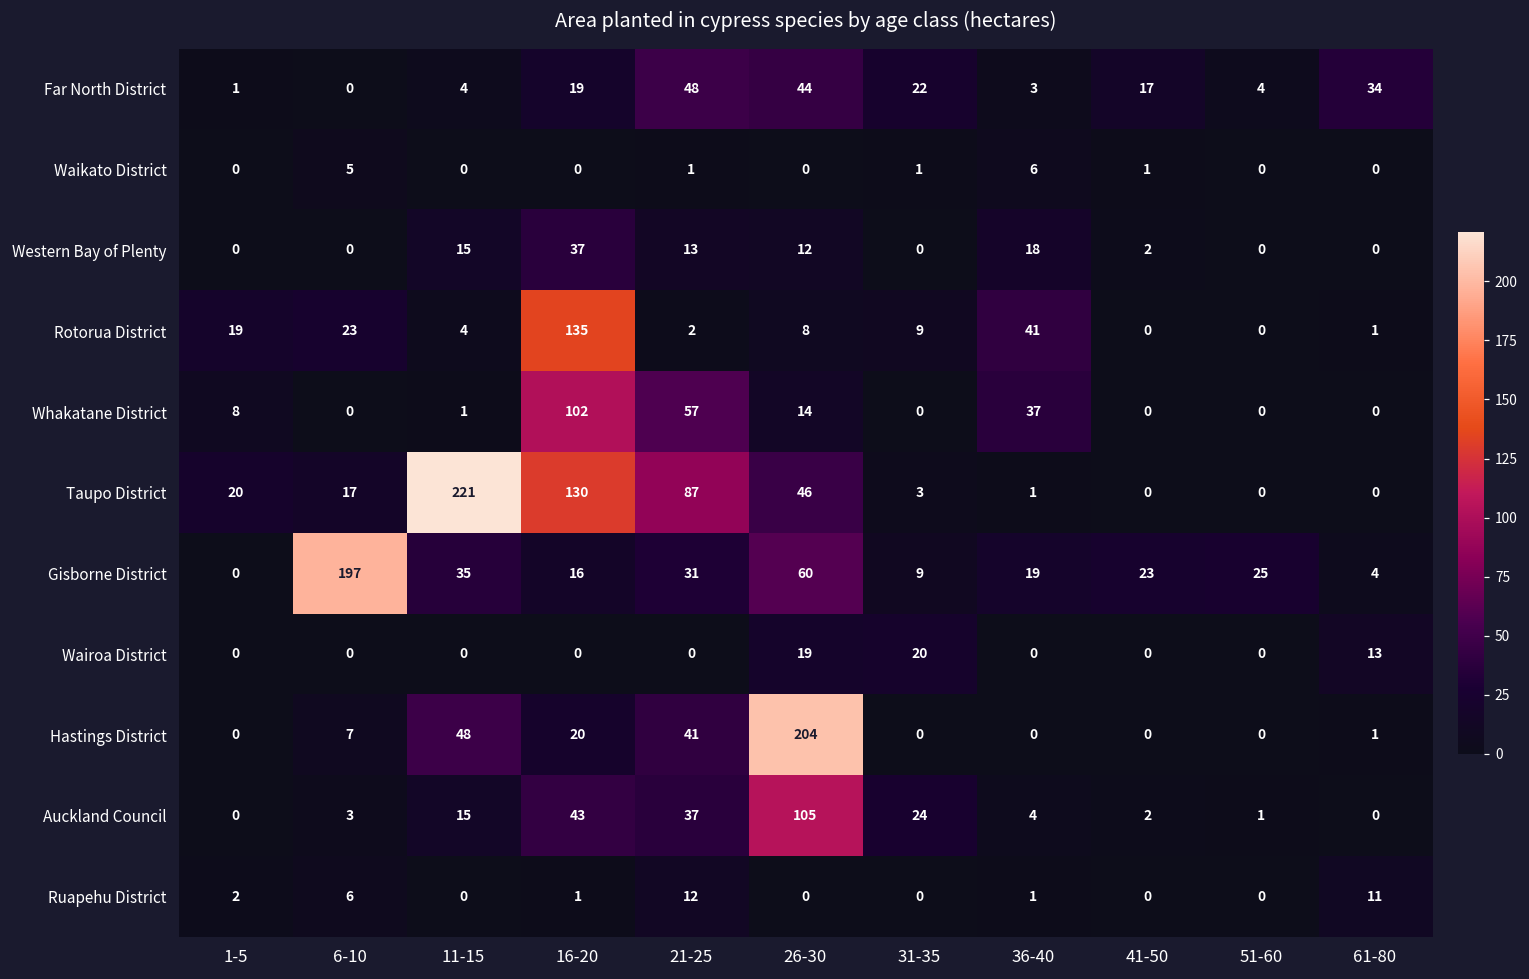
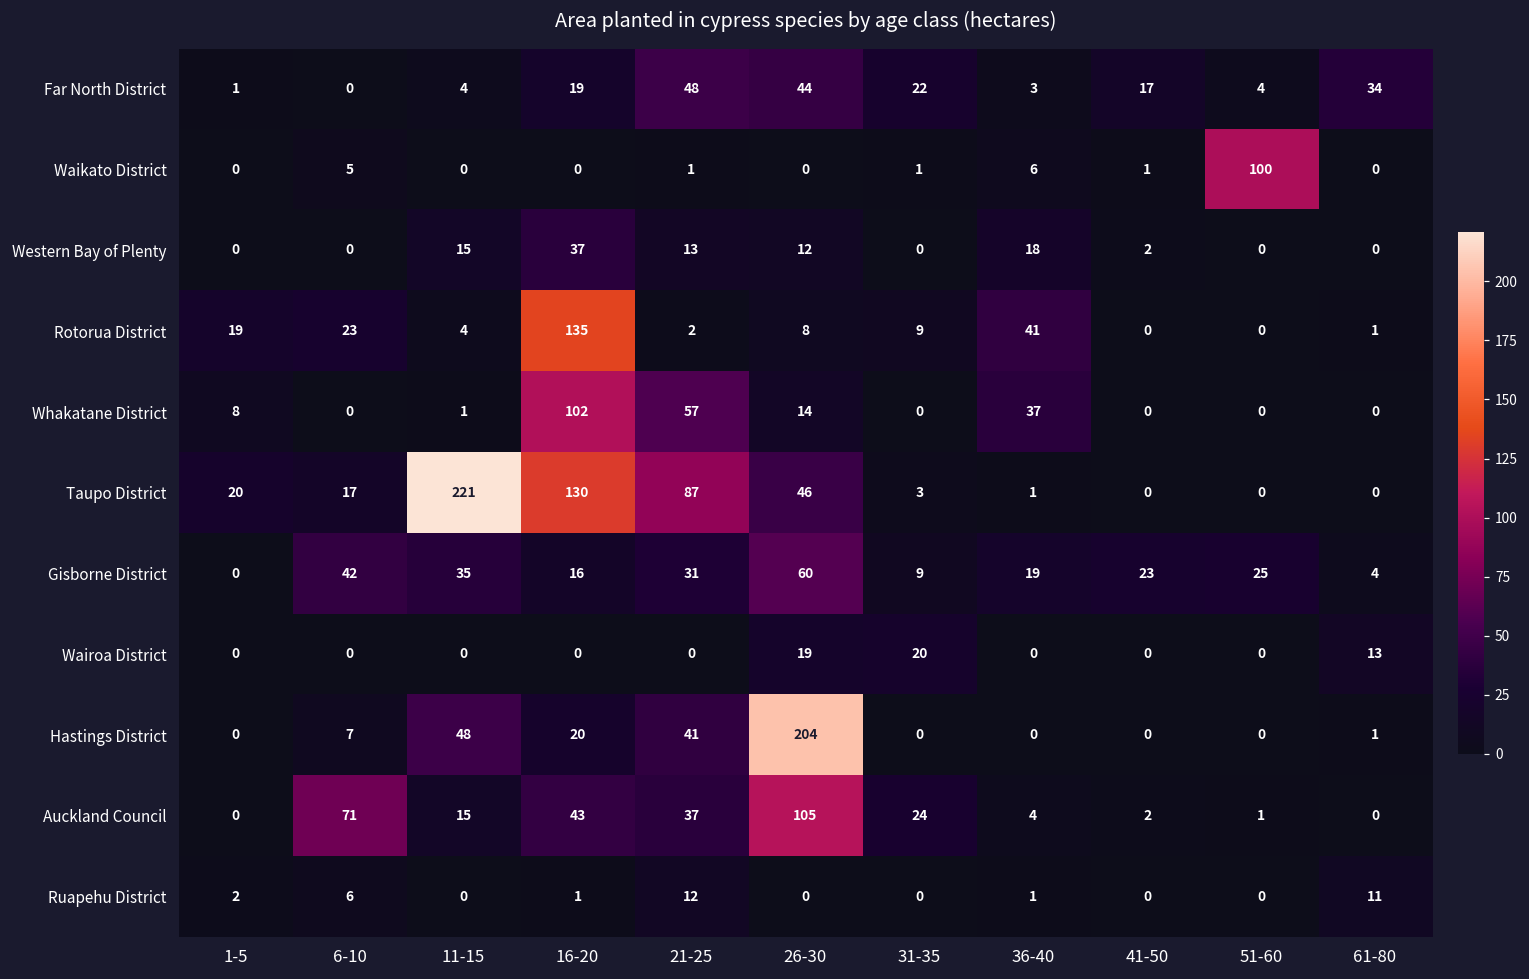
  {
    "Far North District": {
      "1-5": 1,
      "6-10": 0,
      "11-15": 4,
      "16-20": 19,
      "21-25": 48,
      "26-30": 44,
      "31-35": 22,
      "36-40": 3,
      "41-50": 17,
      "51-60": 4,
      "61-80": 34
    },
    "Waikato District": {
      "1-5": 0,
      "6-10": 5,
      "11-15": 0,
      "16-20": 0,
      "21-25": 1,
      "26-30": 0,
      "31-35": 1,
      "36-40": 6,
      "41-50": 1,
-     "51-60": 0,
+     "51-60": 100,
      "61-80": 0
    },
    "Western Bay of Plenty": {
      "1-5": 0,
      "6-10": 0,
      "11-15": 15,
      "16-20": 37,
      "21-25": 13,
      "26-30": 12,
      "31-35": 0,
      "36-40": 18,
      "41-50": 2,
      "51-60": 0,
      "61-80": 0
    },
    "Rotorua District": {
      "1-5": 19,
      "6-10": 23,
      "11-15": 4,
      "16-20": 135,
      "21-25": 2,
      "26-30": 8,
      "31-35": 9,
      "36-40": 41,
      "41-50": 0,
      "51-60": 0,
      "61-80": 1
    },
    "Whakatane District": {
      "1-5": 8,
      "6-10": 0,
      "11-15": 1,
      "16-20": 102,
      "21-25": 57,
      "26-30": 14,
      "31-35": 0,
      "36-40": 37,
      "41-50": 0,
      "51-60": 0,
      "61-80": 0
    },
    "Taupo District": {
      "1-5": 20,
      "6-10": 17,
      "11-15": 221,
      "16-20": 130,
      "21-25": 87,
      "26-30": 46,
      "31-35": 3,
      "36-40": 1,
      "41-50": 0,
      "51-60": 0,
      "61-80": 0
    },
    "Gisborne District": {
      "1-5": 0,
-     "6-10": 197,
+     "6-10": 42,
      "11-15": 35,
      "16-20": 16,
      "21-25": 31,
      "26-30": 60,
      "31-35": 9,
      "36-40": 19,
      "41-50": 23,
      "51-60": 25,
      "61-80": 4
    },
    "Wairoa District": {
      "1-5": 0,
      "6-10": 0,
      "11-15": 0,
      "16-20": 0,
      "21-25": 0,
      "26-30": 19,
      "31-35": 20,
      "36-40": 0,
      "41-50": 0,
      "51-60": 0,
      "61-80": 13
    },
    "Hastings District": {
      "1-5": 0,
      "6-10": 7,
      "11-15": 48,
      "16-20": 20,
      "21-25": 41,
      "26-30": 204,
      "31-35": 0,
      "36-40": 0,
      "41-50": 0,
      "51-60": 0,
      "61-80": 1
    },
    "Auckland Council": {
      "1-5": 0,
-     "6-10": 3,
+     "6-10": 71,
      "11-15": 15,
      "16-20": 43,
      "21-25": 37,
      "26-30": 105,
      "31-35": 24,
      "36-40": 4,
      "41-50": 2,
      "51-60": 1,
      "61-80": 0
    },
    "Ruapehu District": {
      "1-5": 2,
      "6-10": 6,
      "11-15": 0,
      "16-20": 1,
      "21-25": 12,
      "26-30": 0,
      "31-35": 0,
      "36-40": 1,
      "41-50": 0,
      "51-60": 0,
      "61-80": 11
    }
  }
